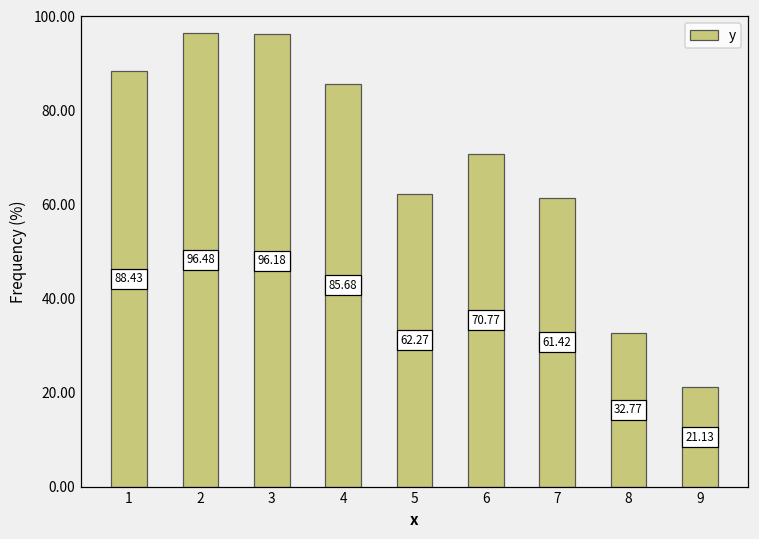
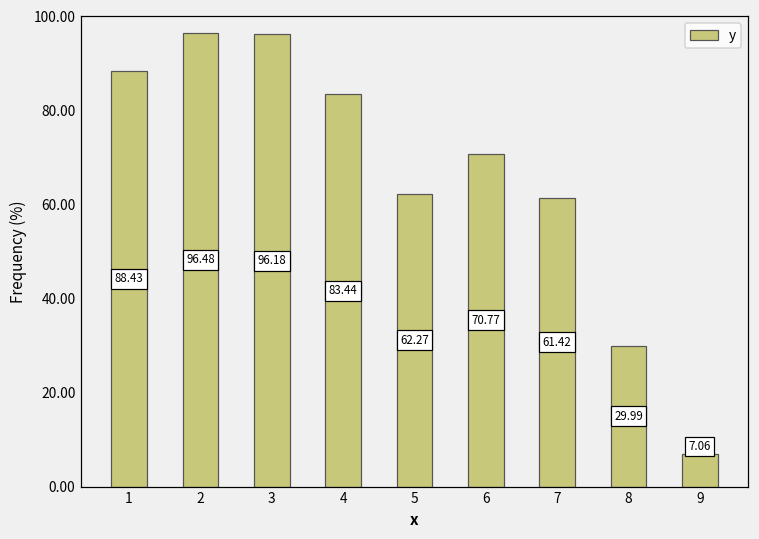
  {
-   "4": 85.68,
-   "8": 32.77,
-   "9": 21.13
+   "4": 83.44,
+   "8": 29.99,
+   "9": 7.06
  }
